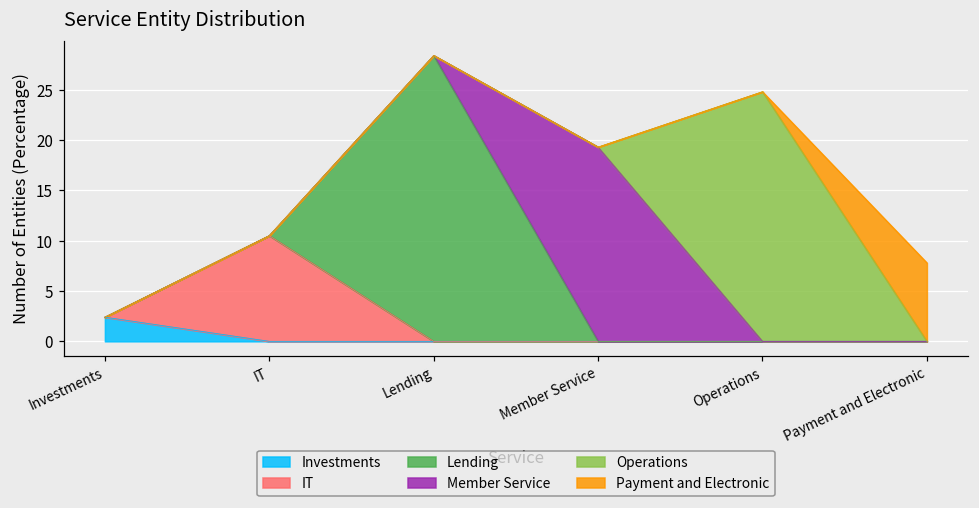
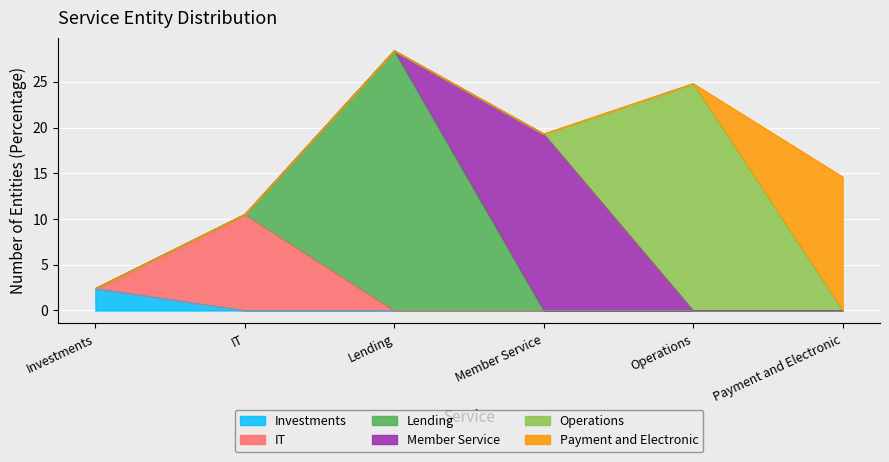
  {
    "Investments": {
      "IT": 0
    },
    "Payment and Electronic": {
-     "Payment and Electronic": 8
+     "Payment and Electronic": 15
    }
  }
